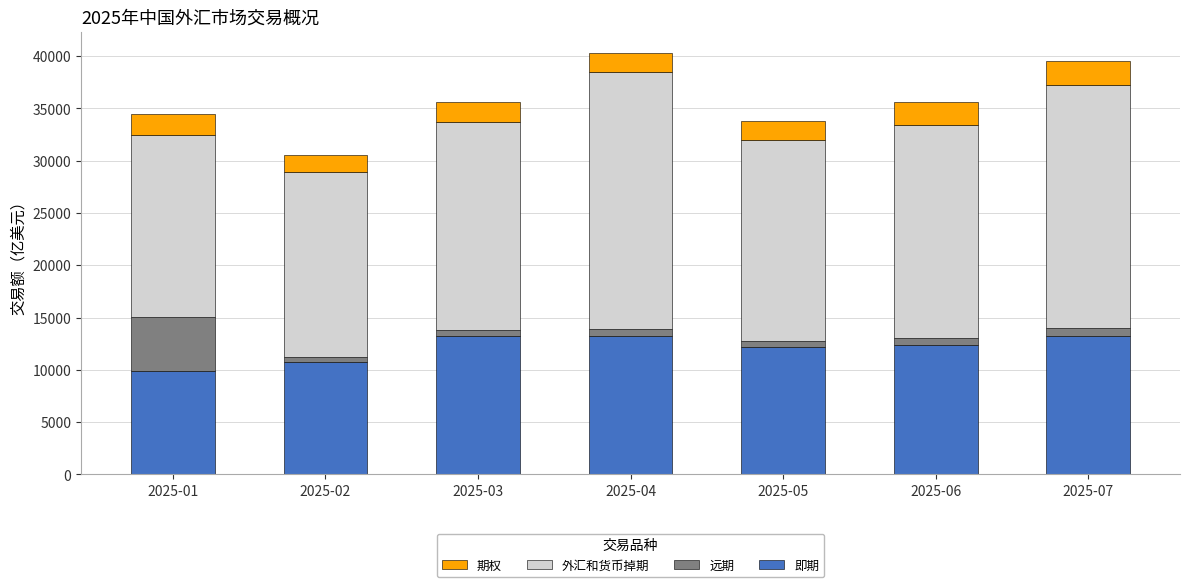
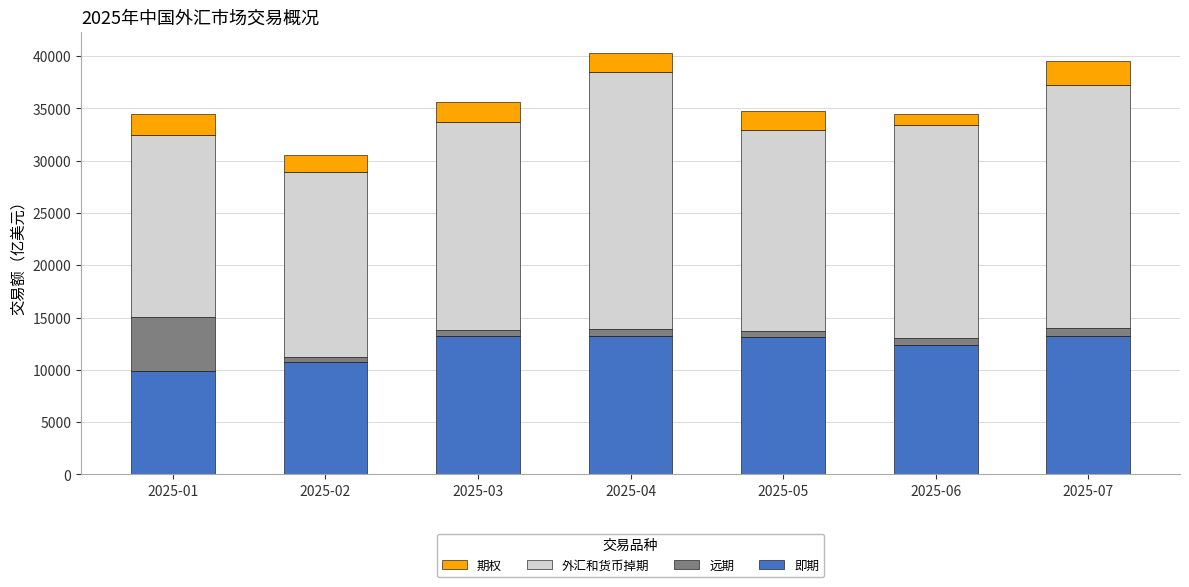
  {
    "即期": {
      "2025-01": 9900,
      "2025-02": 10800,
      "2025-03": 13200,
      "2025-04": 13300,
-     "2025-05": 12100,
+     "2025-05": 13100,
      "2025-06": 12400,
      "2025-07": 13300
    },
    "远期": {
      "2025-01": 5100,
      "2025-02": 500,
      "2025-03": 600,
      "2025-04": 600,
      "2025-05": 600,
      "2025-06": 600,
      "2025-07": 700
    },
    "外汇和货币掉期": {
      "2025-01": 17400,
      "2025-02": 17700,
      "2025-03": 19900,
      "2025-04": 24600,
      "2025-05": 19200,
      "2025-06": 20400,
      "2025-07": 23300
    },
    "期权": {
      "2025-01": 2100,
      "2025-02": 1600,
      "2025-03": 1900,
      "2025-04": 1900,
      "2025-05": 1900,
-     "2025-06": 2200,
+     "2025-06": 1000,
      "2025-07": 2300
    }
  }
